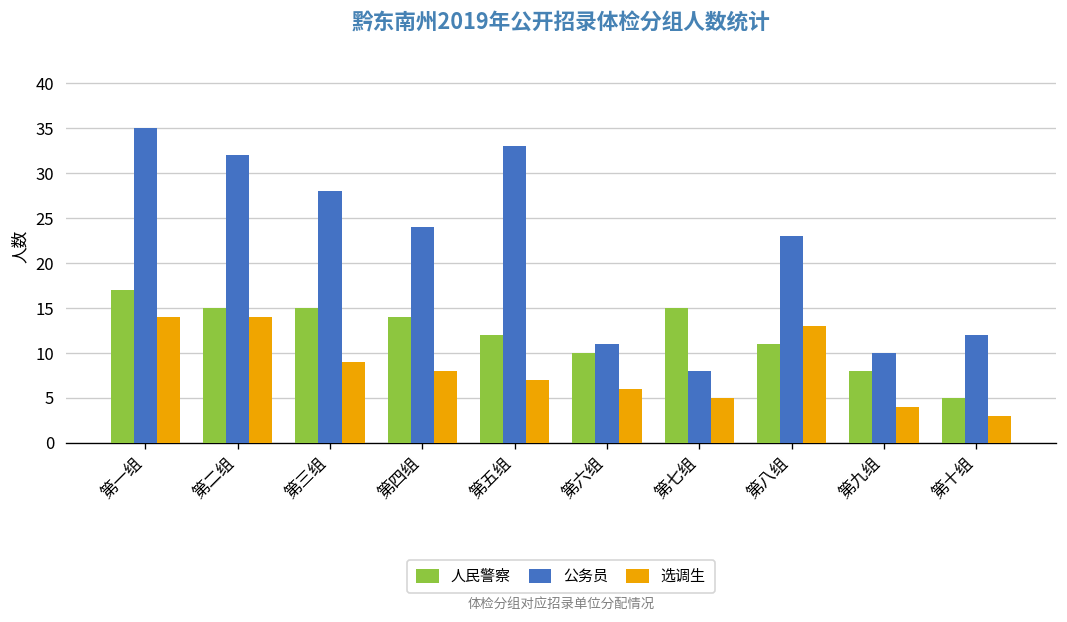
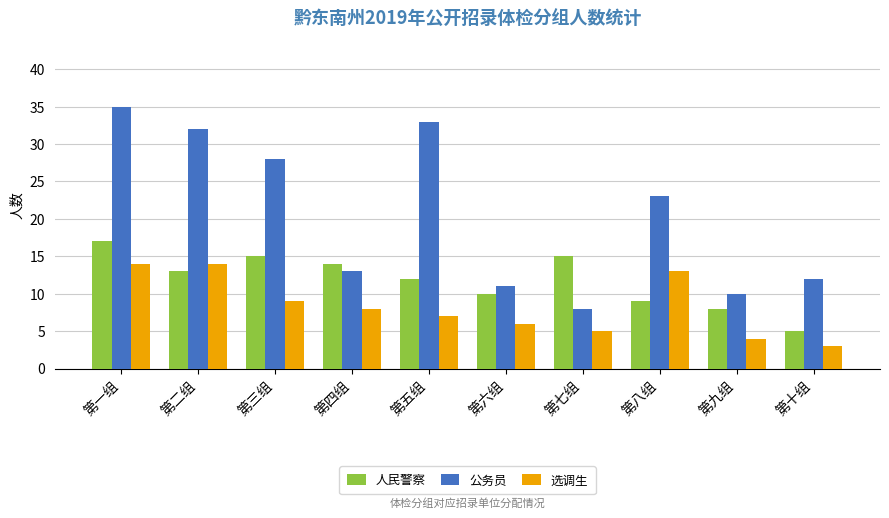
  {
    "人民警察": {
      "第一组": 17,
-     "第二组": 15,
+     "第二组": 13,
      "第三组": 15,
      "第四组": 14,
      "第五组": 12,
      "第六组": 10,
      "第七组": 15,
-     "第八组": 11,
+     "第八组": 9,
      "第九组": 8,
      "第十组": 5
    },
    "公务员": {
      "第一组": 35,
      "第二组": 32,
      "第三组": 28,
-     "第四组": 24,
+     "第四组": 13,
      "第五组": 33,
      "第六组": 11,
      "第七组": 8,
      "第八组": 23,
      "第九组": 10,
      "第十组": 12
    },
    "选调生": {
      "第一组": 14,
      "第二组": 14,
      "第三组": 9,
      "第四组": 8,
      "第五组": 7,
      "第六组": 6,
      "第七组": 5,
      "第八组": 13,
      "第九组": 4,
      "第十组": 3
    }
  }
